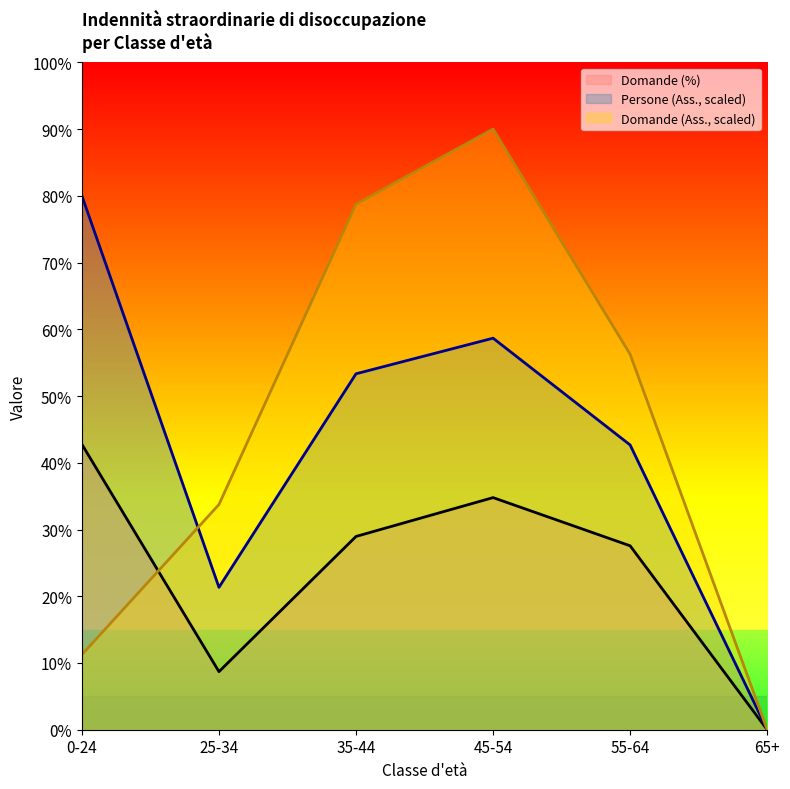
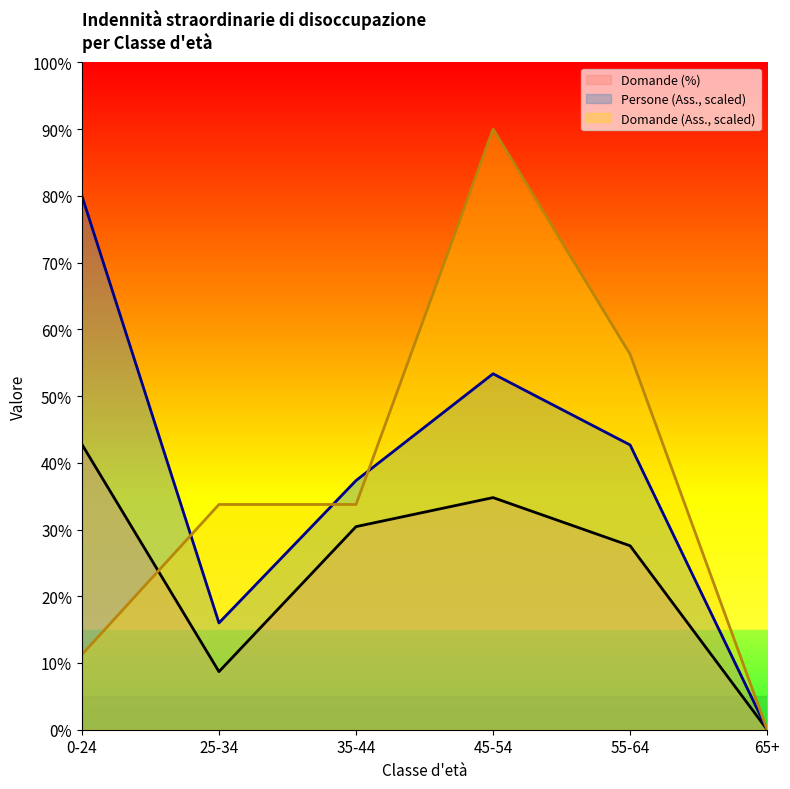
  {
    "Domande (%)": {
      "0-24": "43%",
      "25-34": "9%",
-     "35-44": "29%",
+     "35-44": "30%",
      "45-54": "35%",
      "55-64": "28%"
    },
    "Persone (Ass., scaled)": {
      "0-24": "80%",
-     "25-34": "21%",
-     "35-44": "53%",
-     "45-54": "59%",
+     "25-34": "16%",
+     "35-44": "37%",
+     "45-54": "53%",
      "55-64": "43%"
    },
    "Domande (Ass., scaled)": {
      "0-24": "11%",
      "25-34": "34%",
-     "35-44": "79%",
+     "35-44": "34%",
      "45-54": "90%",
      "55-64": "56%"
    }
  }
